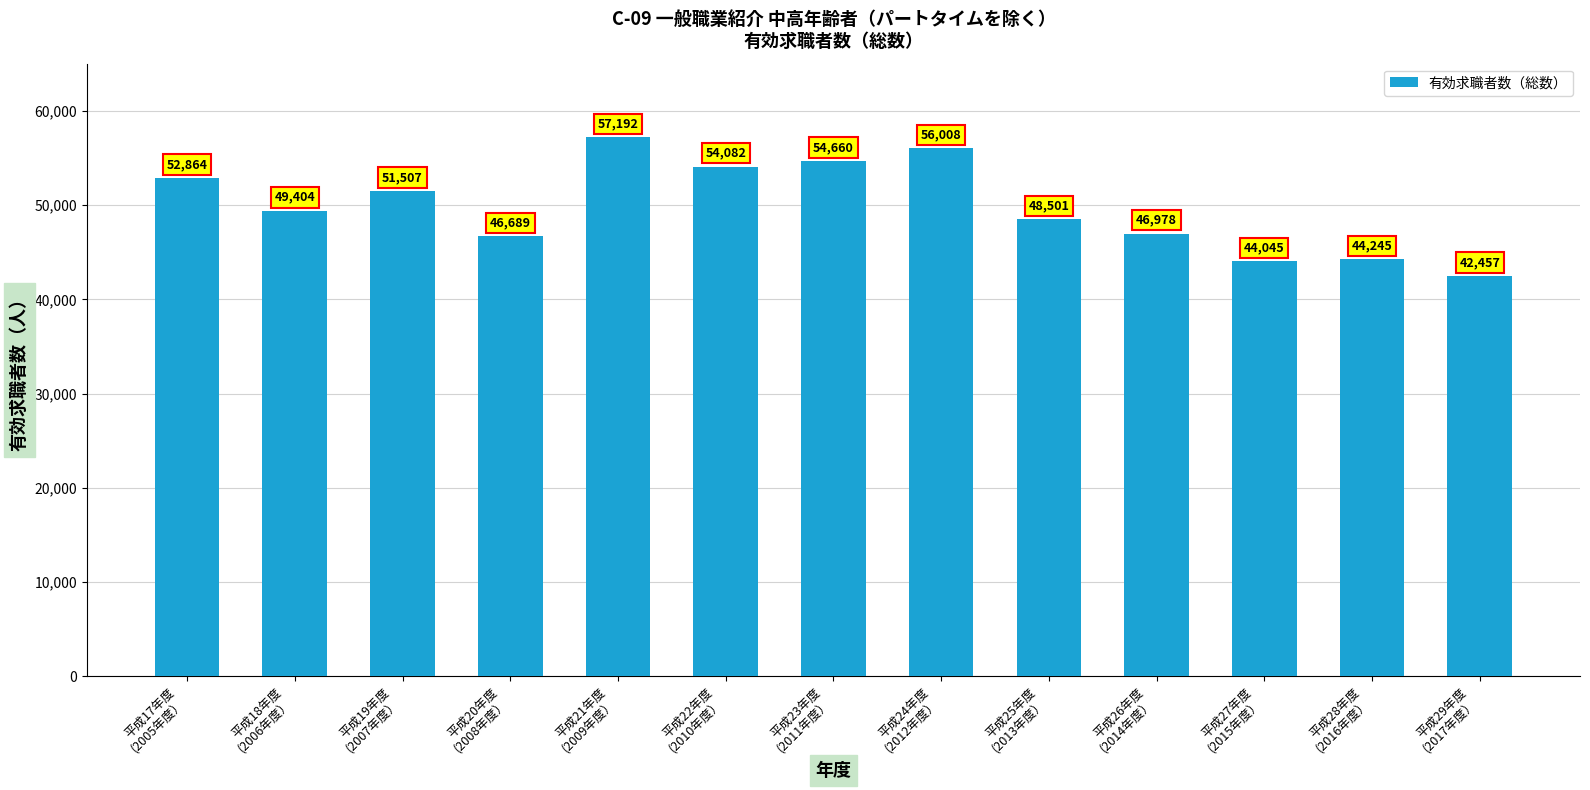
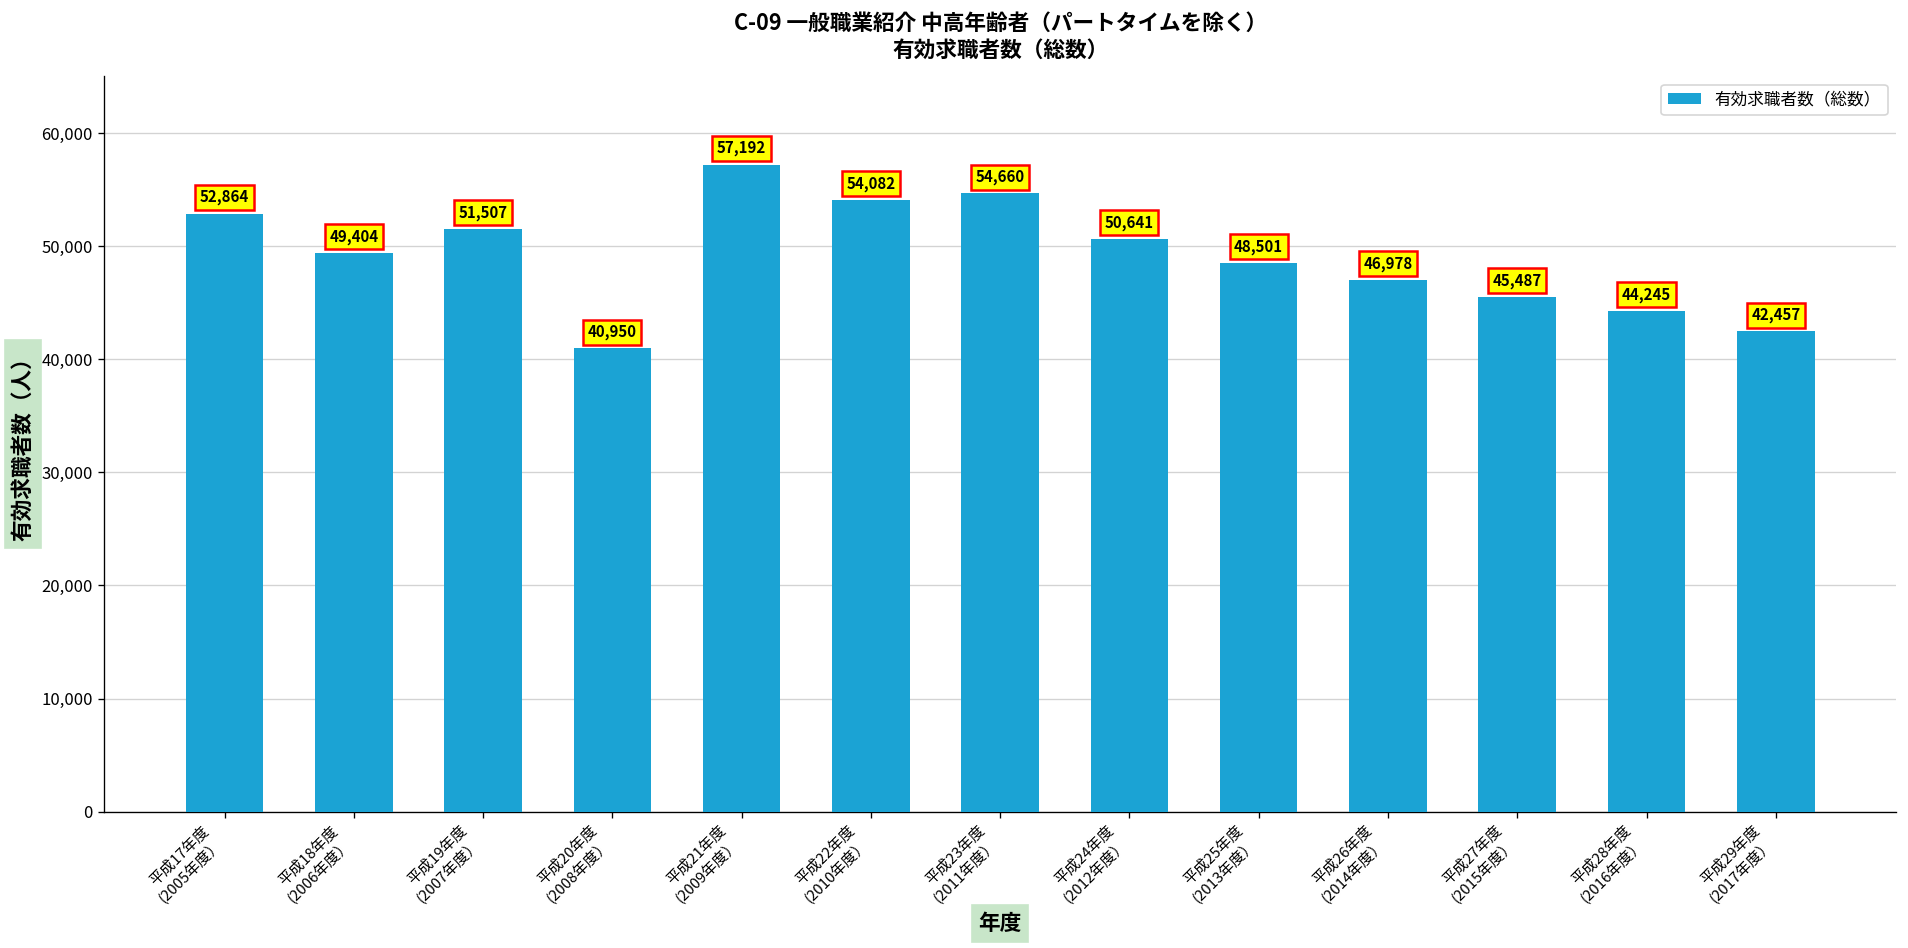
  {
-   "平成20年度 (2008年度）": "46,689",
-   "平成24年度 (2012年度）": "56,008",
-   "平成27年度 (2015年度）": "44,045"
+   "平成20年度 (2008年度）": "40,950",
+   "平成24年度 (2012年度）": "50,641",
+   "平成27年度 (2015年度）": "45,487"
  }
